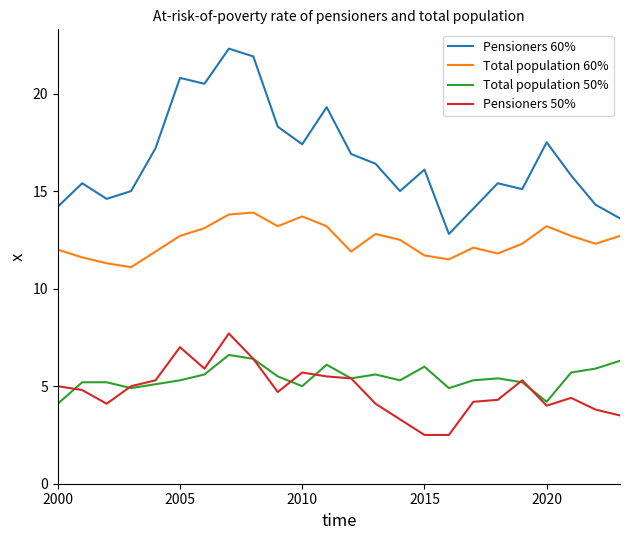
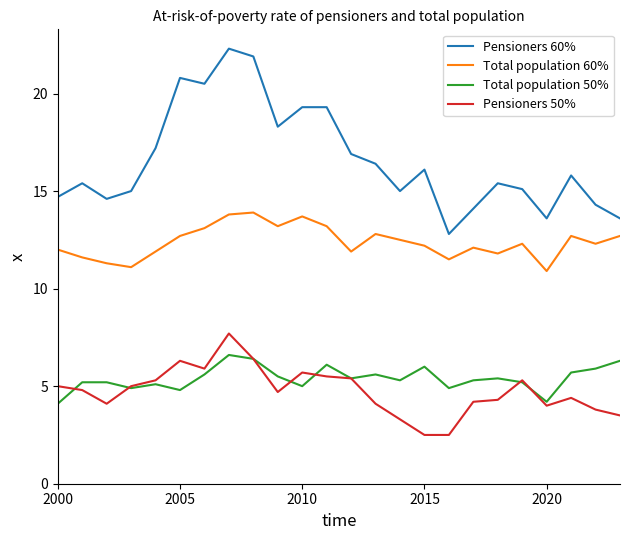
  {
    "Pensioners 60%": {
-     "2000": 14.2,
+     "2000": 14.7,
      "2005": 20.8,
-     "2010": 17.4,
+     "2010": 19.3,
      "2015": 16.1,
-     "2020": 17.5
+     "2020": 13.6
    },
    "Total population 60%": {
      "2000": 12.0,
      "2005": 12.7,
      "2010": 13.7,
-     "2015": 11.7,
-     "2020": 13.2
+     "2015": 12.2,
+     "2020": 10.9
    },
    "Total population 50%": {
      "2000": 4.1,
-     "2005": 5.3,
+     "2005": 4.8,
      "2010": 5.0,
      "2015": 6.0,
      "2020": 4.2
    },
    "Pensioners 50%": {
      "2000": 5.0,
-     "2005": 7.0,
+     "2005": 6.3,
      "2010": 5.7,
      "2015": 2.5,
      "2020": 4.0
    }
  }
